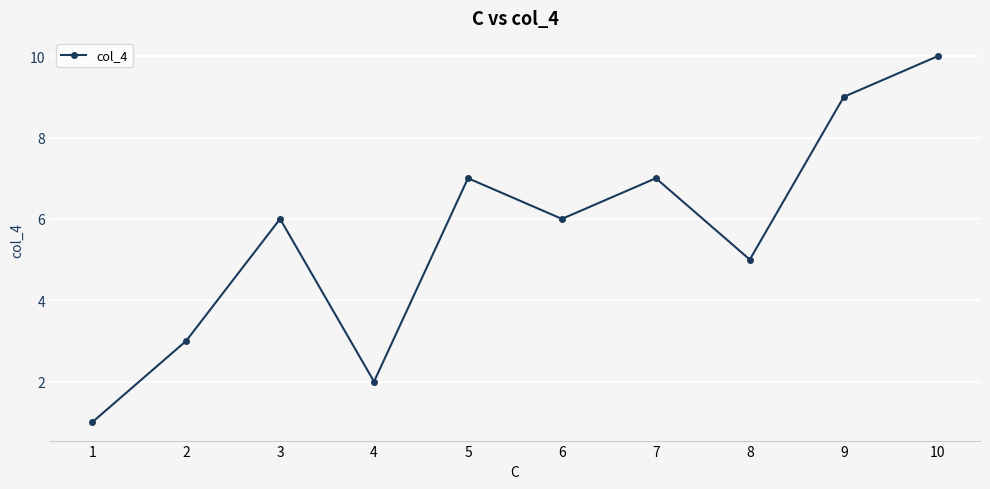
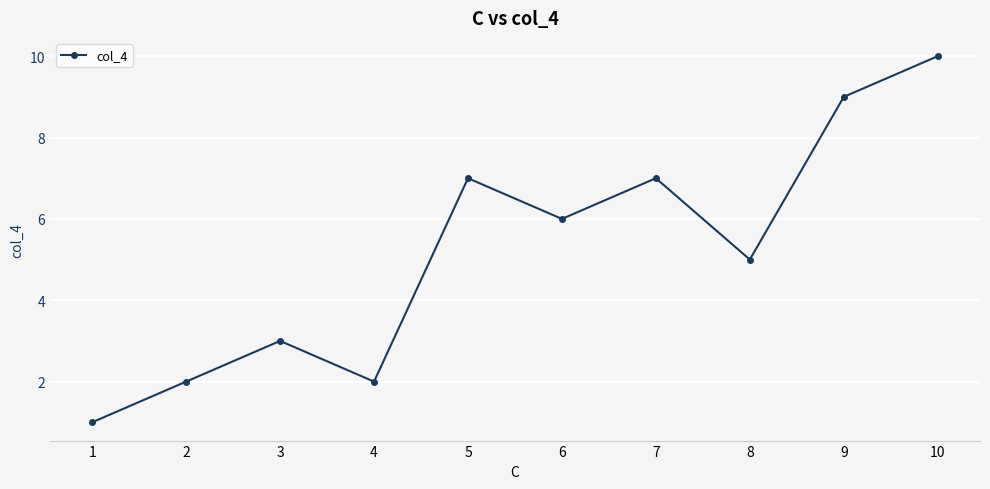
  {
    "1": 1,
-   "2": 3,
-   "3": 6,
+   "2": 2,
+   "3": 3,
    "4": 2,
    "5": 7,
    "6": 6,
    "7": 7,
    "8": 5,
    "9": 9,
    "10": 10
  }
